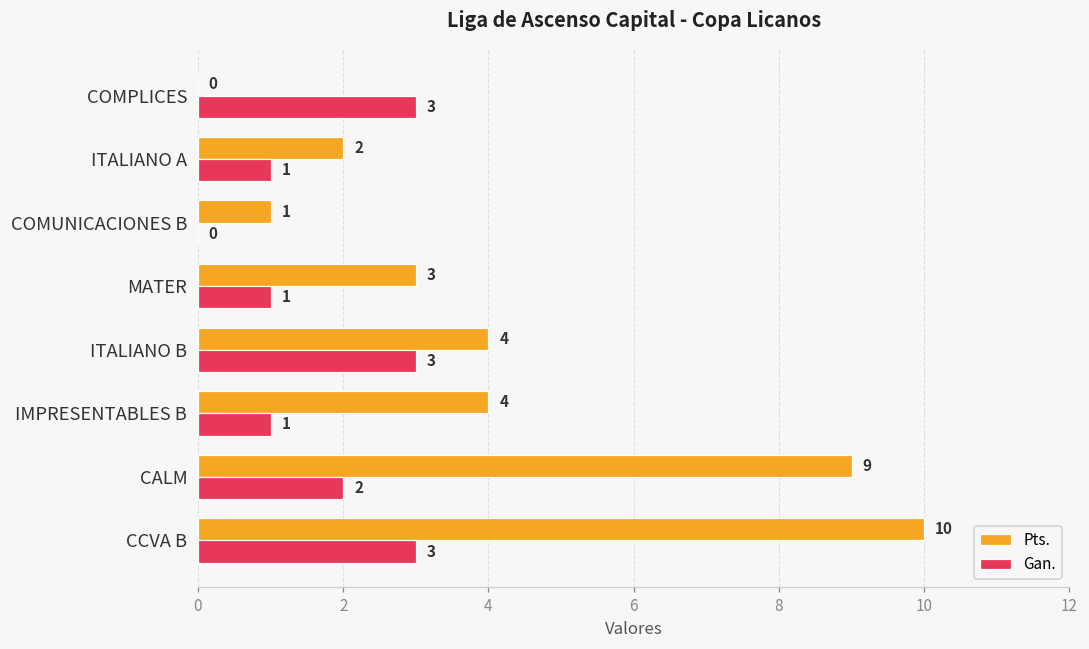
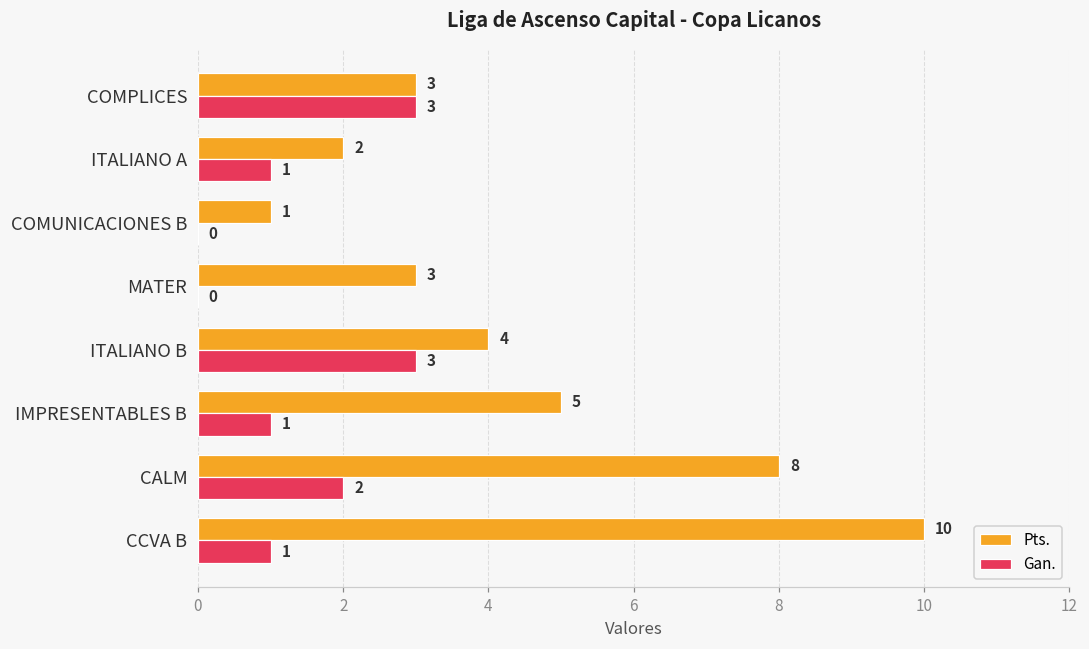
  {
    "Pts.": {
-     "COMPLICES": 0,
+     "COMPLICES": 3,
      "ITALIANO A": 2,
      "COMUNICACIONES B": 1,
      "MATER": 3,
      "ITALIANO B": 4,
-     "IMPRESENTABLES B": 4,
-     "CALM": 9,
+     "IMPRESENTABLES B": 5,
+     "CALM": 8,
      "CCVA B": 10
    },
    "Gan.": {
      "COMPLICES": 3,
      "ITALIANO A": 1,
      "COMUNICACIONES B": 0,
-     "MATER": 1,
+     "MATER": 0,
      "ITALIANO B": 3,
      "IMPRESENTABLES B": 1,
      "CALM": 2,
-     "CCVA B": 3
+     "CCVA B": 1
    }
  }
